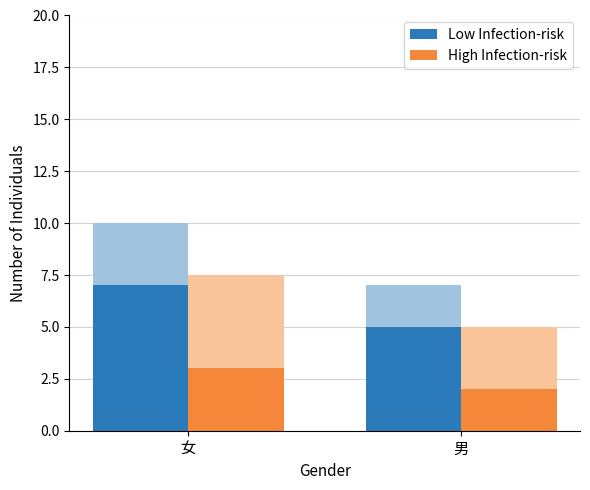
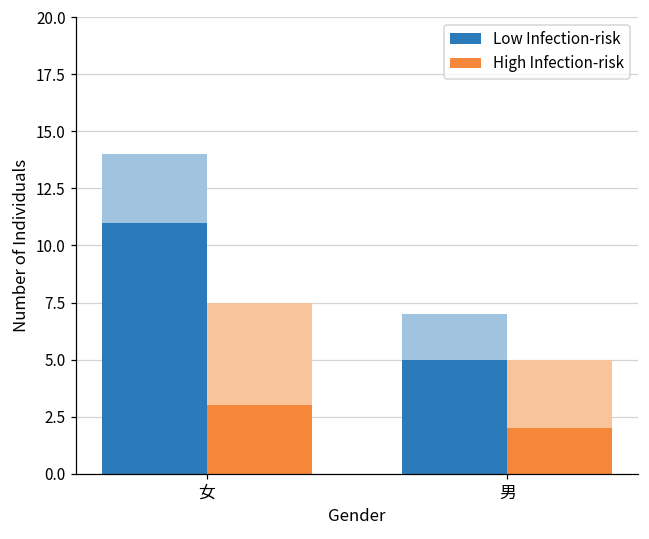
  {
    "Low Infection-risk": {
-     "女": 7
+     "女": 11
    }
  }
